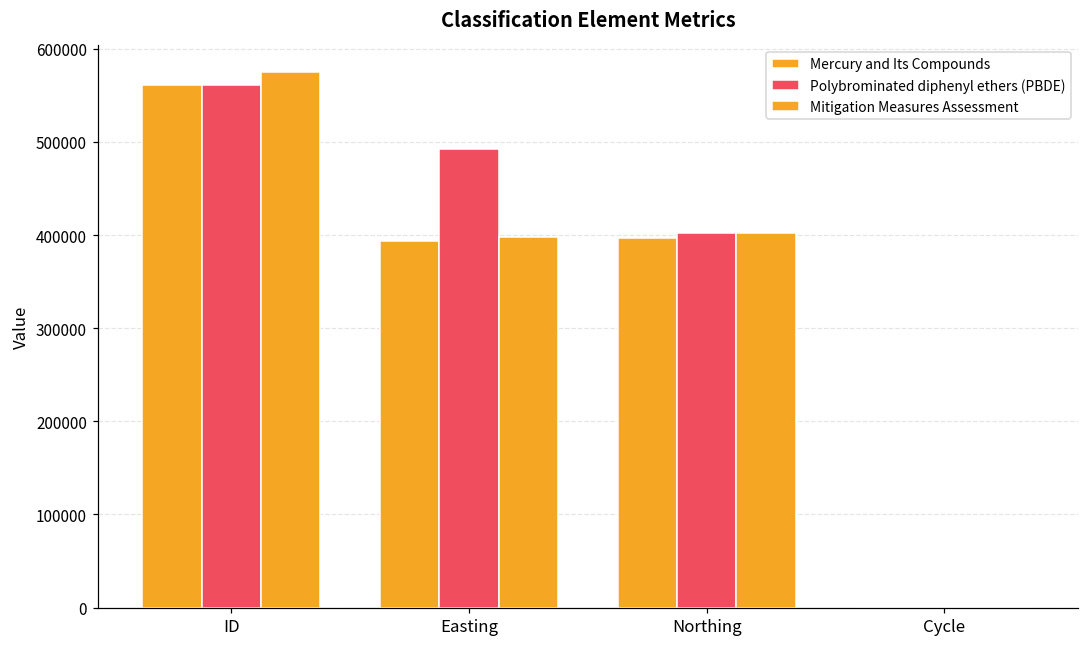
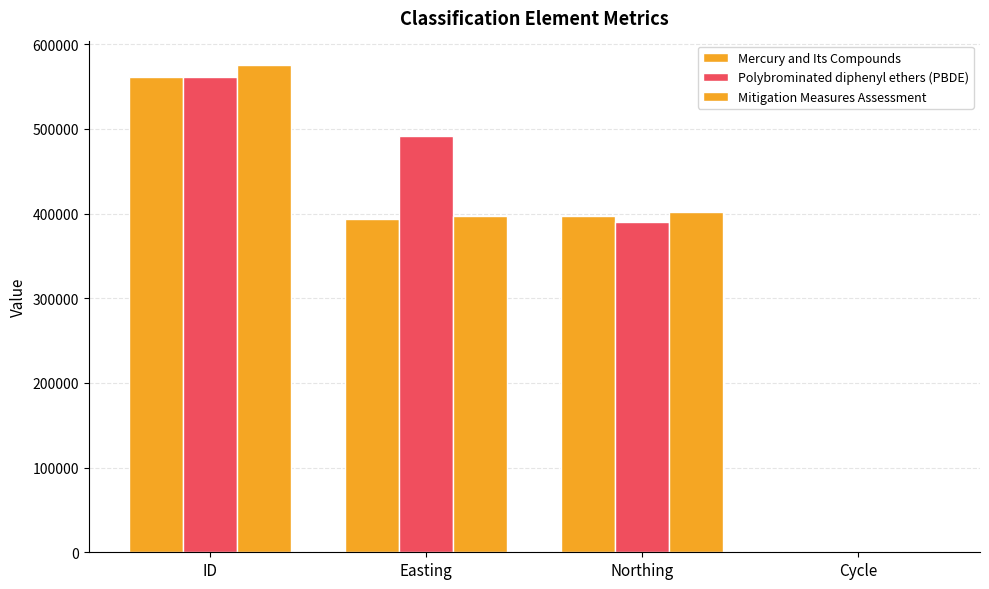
  {
    "Polybrominated diphenyl ethers (PBDE)": {
      "ID": 560000,
      "Easting": 490000,
-     "Northing": 400000
+     "Northing": 390000
    }
  }
